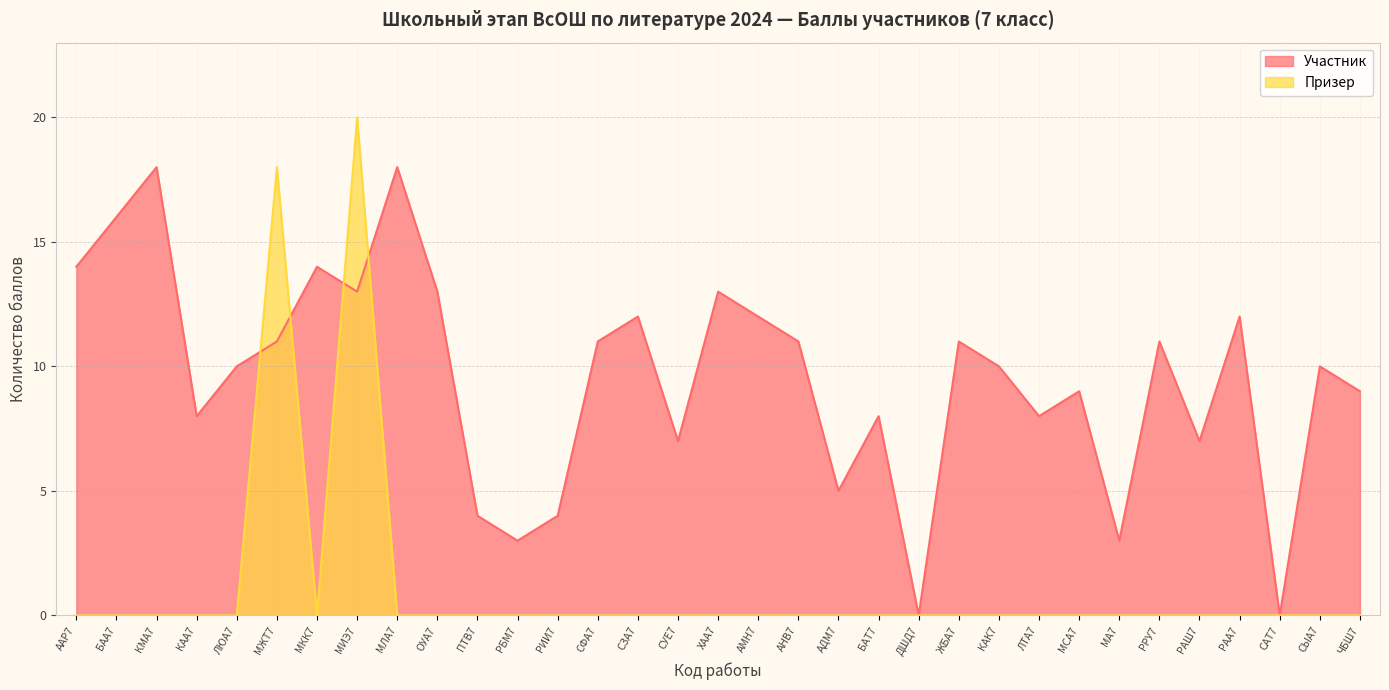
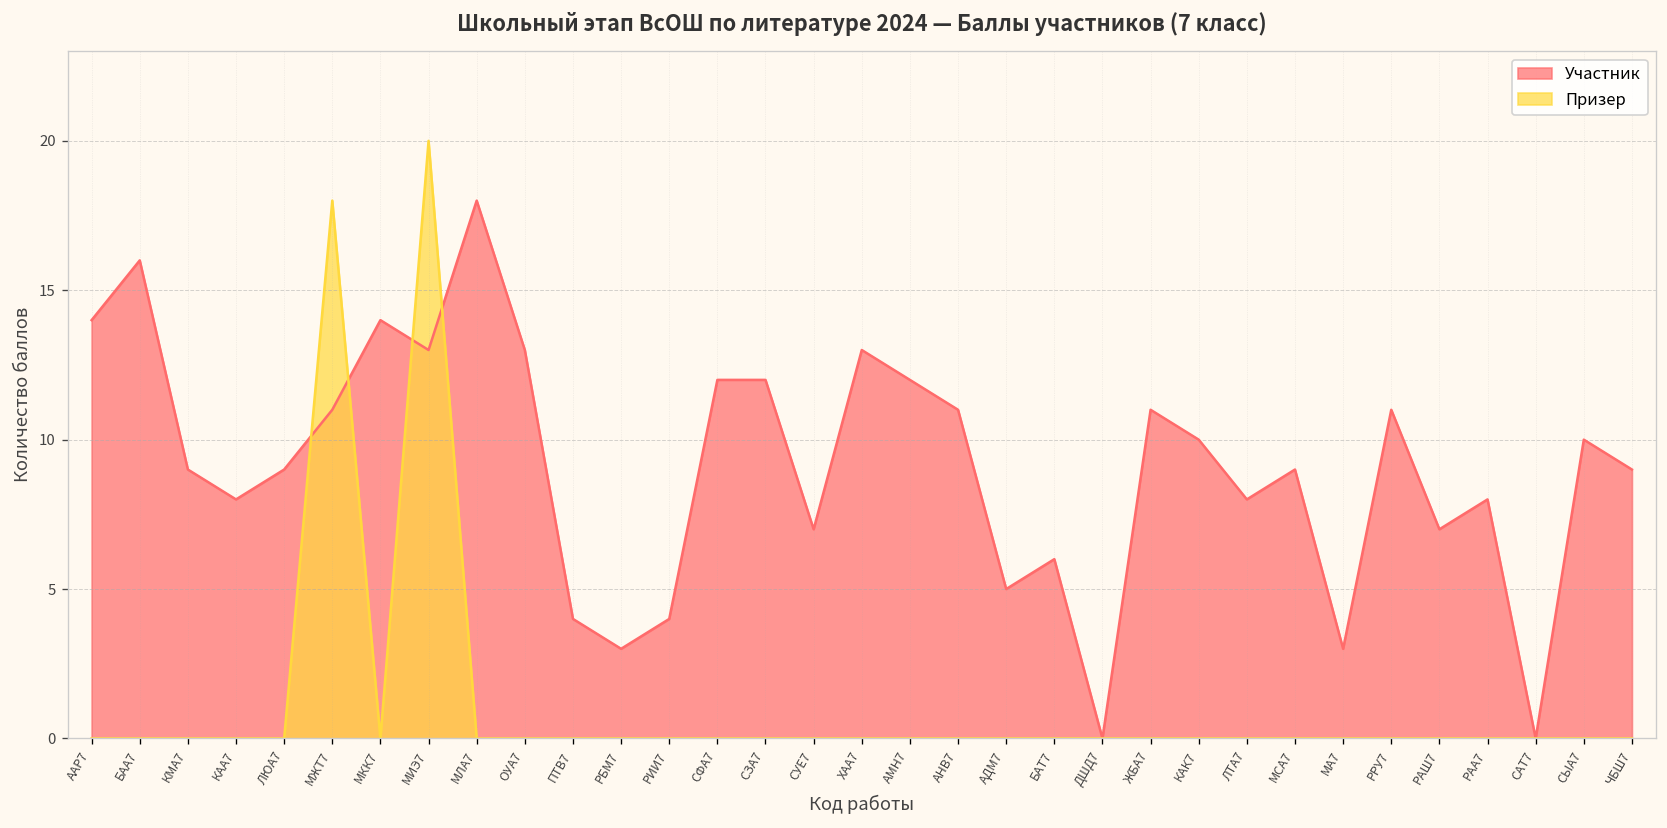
  {
    "Участник": {
      "ААР7": 14,
      "БАА7": 16,
-     "КМА7": 18,
+     "КМА7": 9,
      "КАА7": 8,
-     "ЛЮА7": 10,
+     "ЛЮА7": 9,
      "МЖТ7": 11,
      "МКК7": 14,
      "МИЭ7": 13,
      "МЛА7": 18,
      "ОУА7": 13,
      "ПТВ7": 4,
      "РБМ7": 3,
      "РИИ7": 4,
-     "СФА7": 11,
+     "СФА7": 12,
      "СЗА7": 12,
      "СУЕ7": 7,
      "ХАА7": 13,
      "АМН7": 12,
      "АНВ7": 11,
      "АДМ7": 5,
-     "БАТ7": 8,
+     "БАТ7": 6,
      "ЖБА7": 11,
      "КАК7": 10,
      "ЛТА7": 8,
      "МСА7": 9,
      "МА7": 3,
      "РРУ7": 11,
      "РАШ7": 7,
-     "РАА7": 12,
+     "РАА7": 8,
      "СЫА7": 10,
      "ЧБШ7": 9
    },
    "Призер": {
      "ААР7": 0,
      "БАА7": 0,
      "КМА7": 0,
      "КАА7": 0,
      "ЛЮА7": 0,
      "МЖТ7": 18,
      "МКК7": 0,
      "МИЭ7": 20,
      "МЛА7": 0,
      "ОУА7": 0,
      "ПТВ7": 0,
      "РБМ7": 0,
      "РИИ7": 0,
      "СФА7": 0,
      "СЗА7": 0,
      "СУЕ7": 0,
      "ХАА7": 0,
      "АМН7": 0,
      "АНВ7": 0,
      "АДМ7": 0,
      "БАТ7": 0,
      "ЖБА7": 0,
      "КАК7": 0,
      "ЛТА7": 0,
      "МСА7": 0,
      "МА7": 0,
      "РРУ7": 0,
      "РАШ7": 0,
      "РАА7": 0,
      "СЫА7": 0,
      "ЧБШ7": 0
    }
  }
